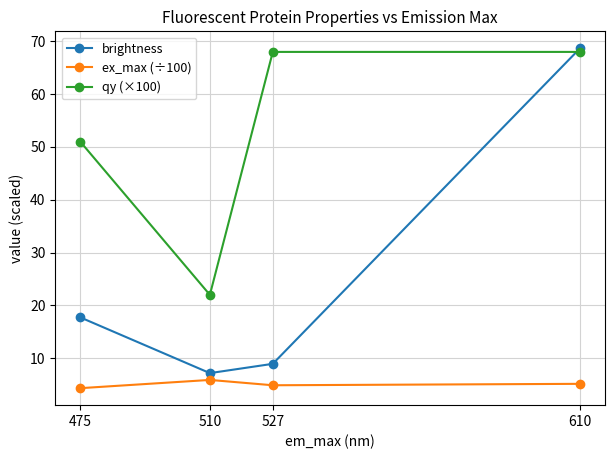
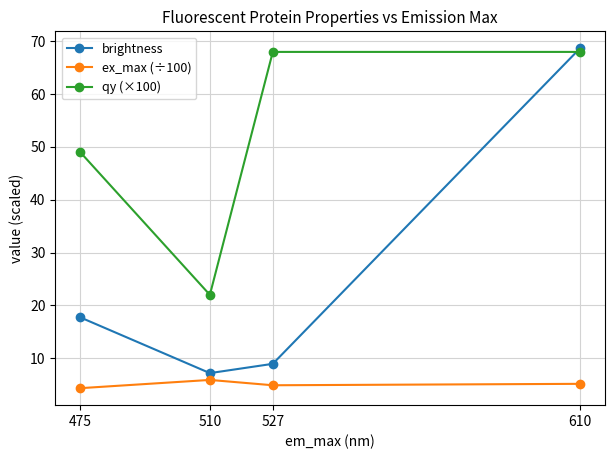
  {
    "brightness": {
      "475": 18,
      "510": 7,
      "527": 9,
      "610": 69
    },
    "ex_max (÷100)": {
      "475": 4,
      "510": 6,
      "527": 5,
      "610": 5
    },
    "qy (×100)": {
-     "475": 51,
+     "475": 49,
      "510": 22,
      "527": 68,
      "610": 68
    }
  }
